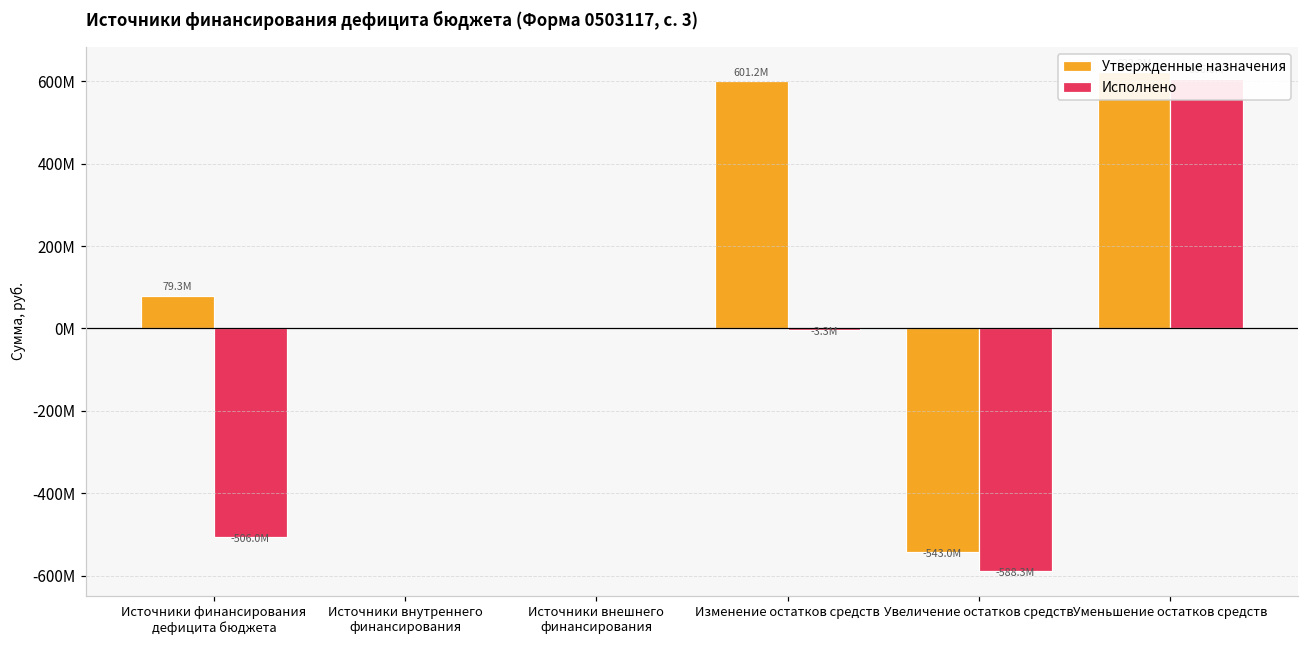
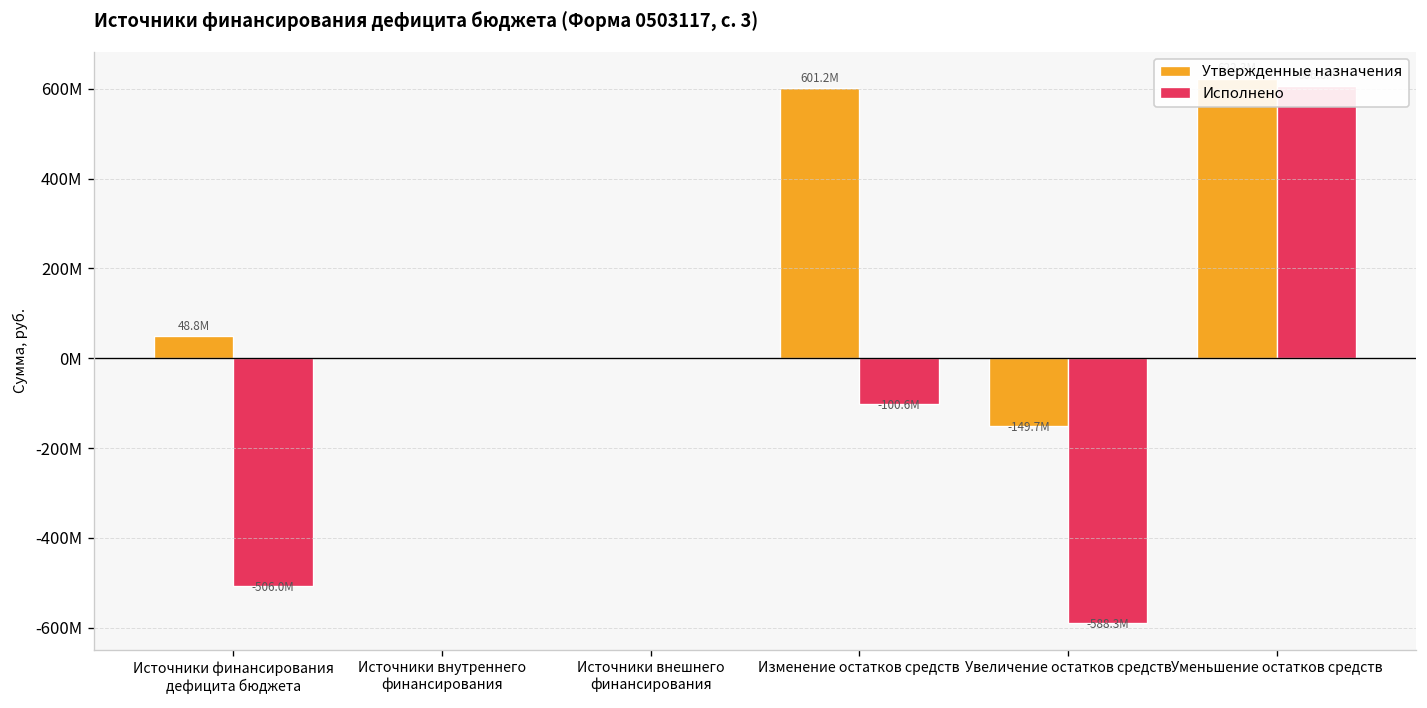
  {
    "Утвержденные назначения": {
-     "Источники финансирования дефицита бюджета": "79.3M",
+     "Источники финансирования дефицита бюджета": "48.8M",
      "Изменение остатков средств": "601.2M",
-     "Увеличение остатков средств": "-543.0M"
+     "Увеличение остатков средств": "-149.7M"
    },
    "Исполнено": {
      "Источники финансирования дефицита бюджета": "-506.0M",
-     "Изменение остатков средств": "-3.3M",
+     "Изменение остатков средств": "-100.6M",
      "Увеличение остатков средств": "-588.3M"
    }
  }
